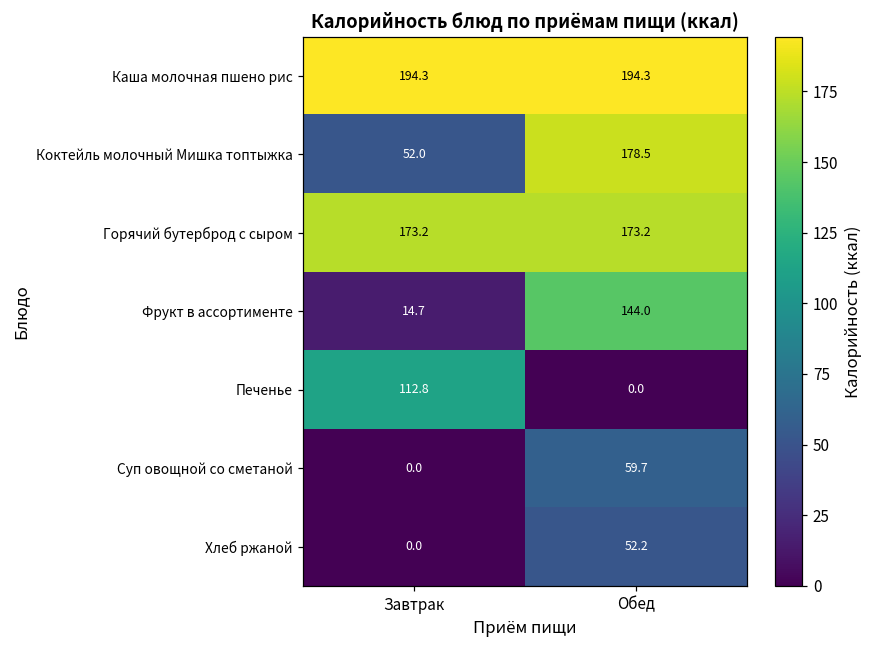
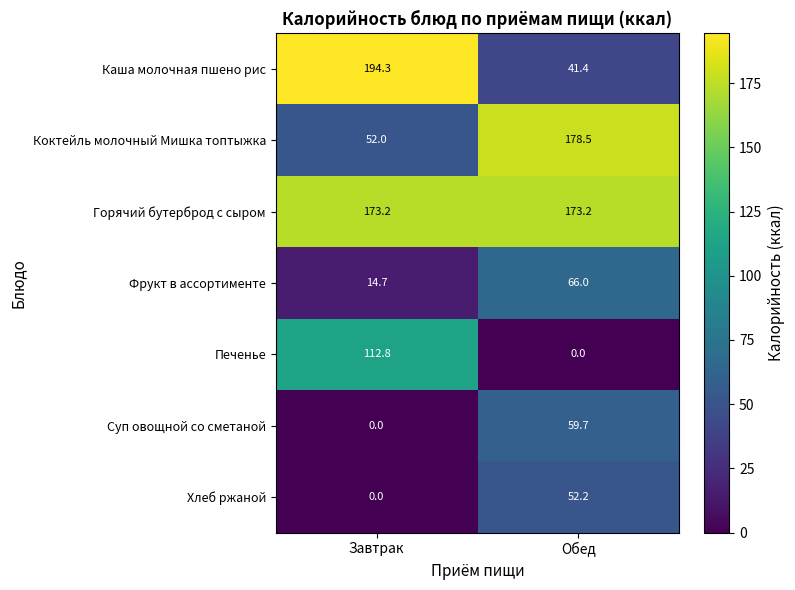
  {
    "Каша молочная пшено рис": {
      "Завтрак": 194.3,
-     "Обед": 194.3
+     "Обед": 41.4
    },
    "Коктейль молочный Мишка топтыжка": {
      "Завтрак": 52.0,
      "Обед": 178.5
    },
    "Горячий бутерброд с сыром": {
      "Завтрак": 173.2,
      "Обед": 173.2
    },
    "Фрукт в ассортименте": {
      "Завтрак": 14.7,
-     "Обед": 144.0
+     "Обед": 66.0
    },
    "Печенье": {
      "Завтрак": 112.8,
      "Обед": 0.0
    },
    "Суп овощной со сметаной": {
      "Завтрак": 0.0,
      "Обед": 59.7
    },
    "Хлеб ржаной": {
      "Завтрак": 0.0,
      "Обед": 52.2
    }
  }
